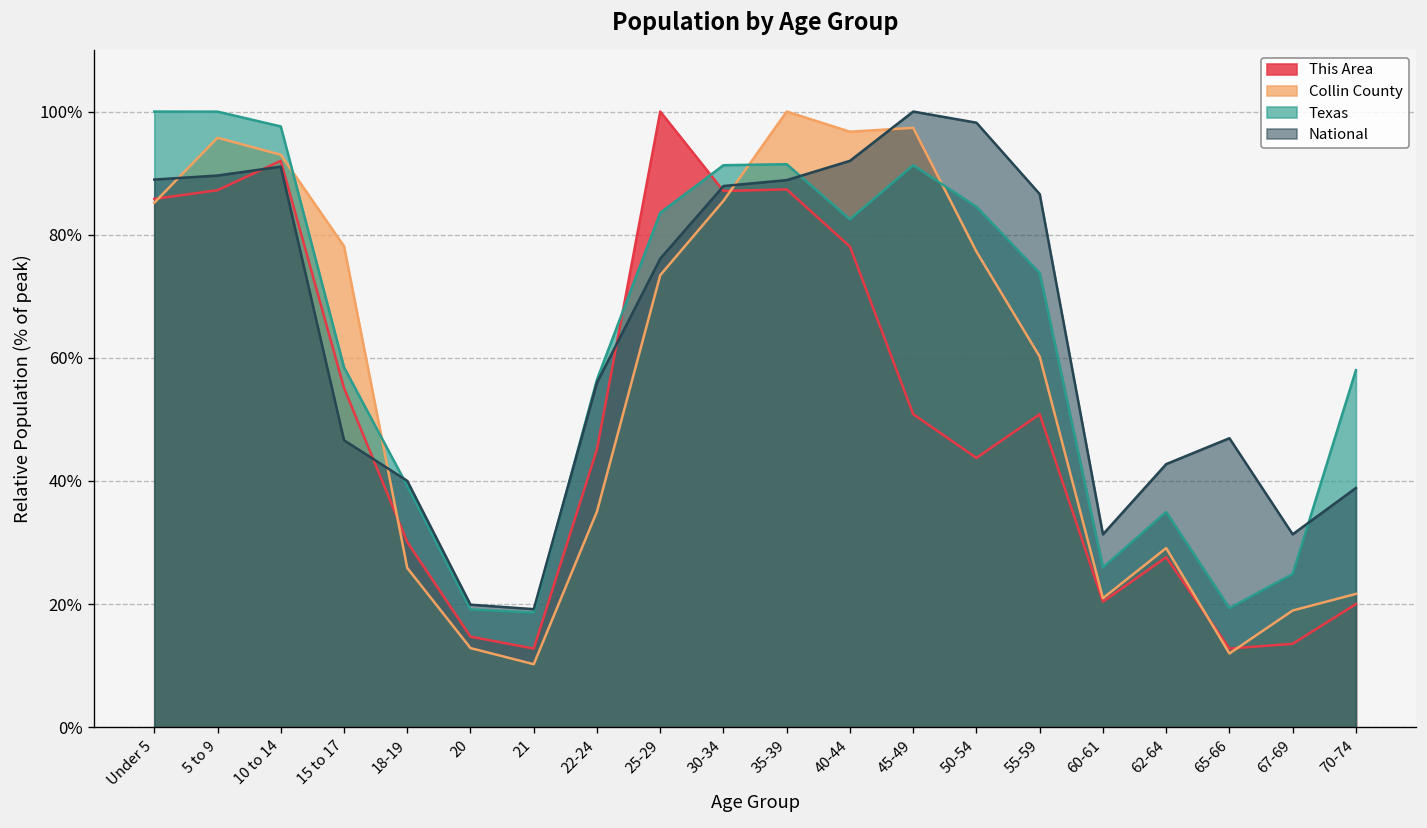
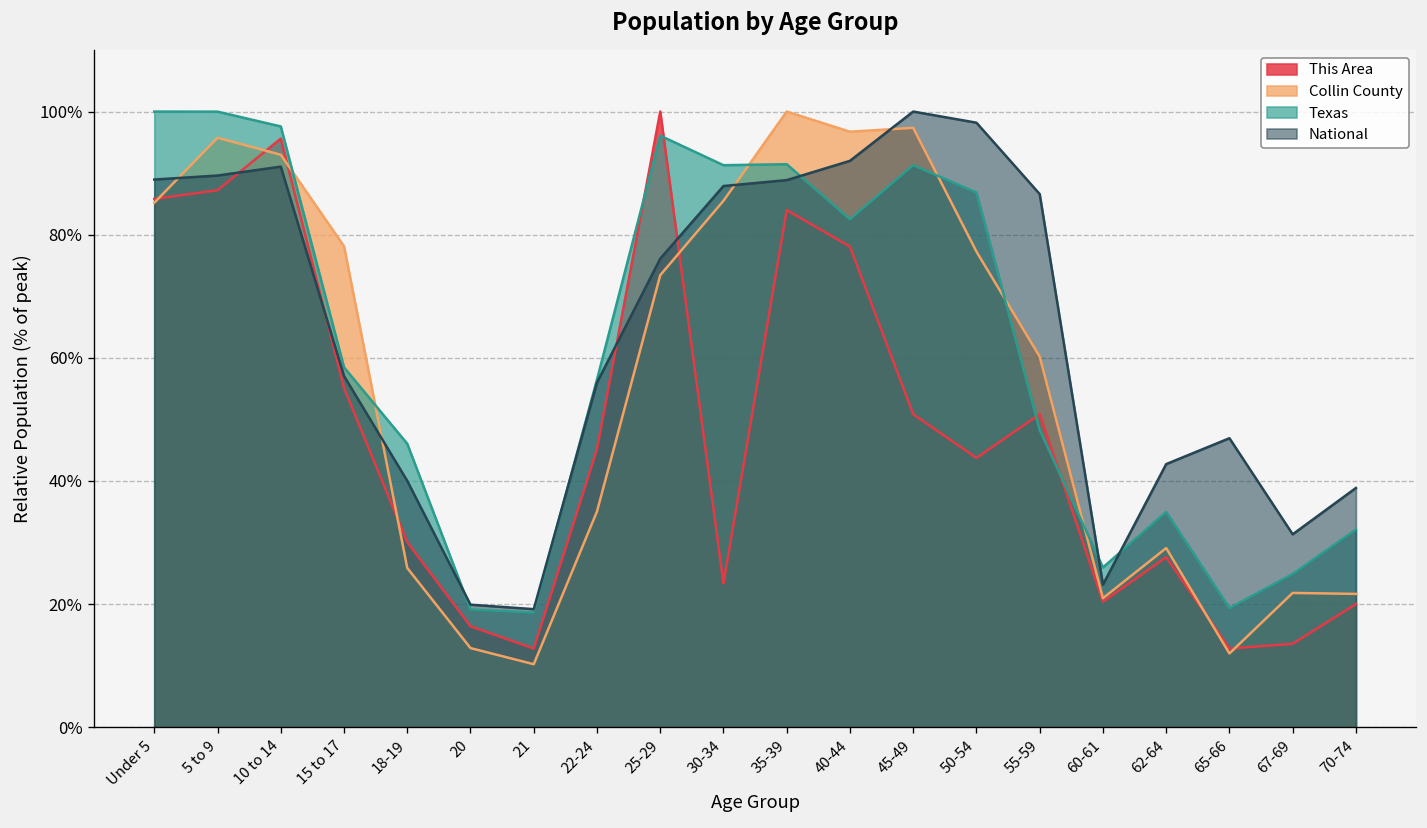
  {
    "This Area": {
      "Under 5": "86%",
      "5 to 9": "87%",
-     "10 to 14": "92%",
+     "10 to 14": "96%",
      "15 to 17": "55%",
      "18-19": "30%",
-     "20": "15%",
+     "20": "16%",
      "21": "13%",
      "22-24": "45%",
      "25-29": "100%",
-     "30-34": "87%",
-     "35-39": "87%",
+     "30-34": "23%",
+     "35-39": "84%",
      "40-44": "78%",
      "45-49": "51%",
      "50-54": "44%",
      "55-59": "51%",
      "60-61": "20%",
      "62-64": "28%",
      "65-66": "13%",
      "67-69": "14%",
      "70-74": "20%"
    },
    "Collin County": {
      "Under 5": "85%",
      "5 to 9": "96%",
      "10 to 14": "93%",
      "15 to 17": "78%",
      "18-19": "26%",
      "20": "13%",
      "21": "10%",
      "22-24": "35%",
      "25-29": "73%",
      "30-34": "86%",
      "35-39": "100%",
      "40-44": "97%",
      "45-49": "97%",
      "50-54": "77%",
      "55-59": "60%",
      "60-61": "21%",
      "62-64": "29%",
      "65-66": "12%",
-     "67-69": "19%",
+     "67-69": "22%",
      "70-74": "22%"
    },
    "Texas": {
      "Under 5": "100%",
      "5 to 9": "100%",
      "10 to 14": "98%",
      "15 to 17": "58%",
-     "18-19": "39%",
+     "18-19": "46%",
      "20": "19%",
      "21": "19%",
-     "25-29": "84%",
+     "25-29": "96%",
      "30-34": "91%",
      "35-39": "91%",
      "40-44": "82%",
      "45-49": "91%",
-     "50-54": "85%",
-     "55-59": "74%",
+     "50-54": "87%",
+     "55-59": "48%",
      "60-61": "26%",
      "62-64": "35%",
      "65-66": "19%",
      "67-69": "25%",
-     "70-74": "58%"
+     "70-74": "32%"
    },
    "National": {
      "Under 5": "89%",
      "5 to 9": "90%",
      "10 to 14": "91%",
-     "15 to 17": "47%",
+     "15 to 17": "57%",
      "18-19": "40%",
      "20": "20%",
      "21": "19%",
      "25-29": "76%",
      "30-34": "88%",
      "35-39": "89%",
      "40-44": "92%",
      "45-49": "100%",
      "50-54": "98%",
      "55-59": "87%",
-     "60-61": "31%",
+     "60-61": "23%",
      "62-64": "43%",
      "65-66": "47%",
      "67-69": "31%",
      "70-74": "39%"
    }
  }
